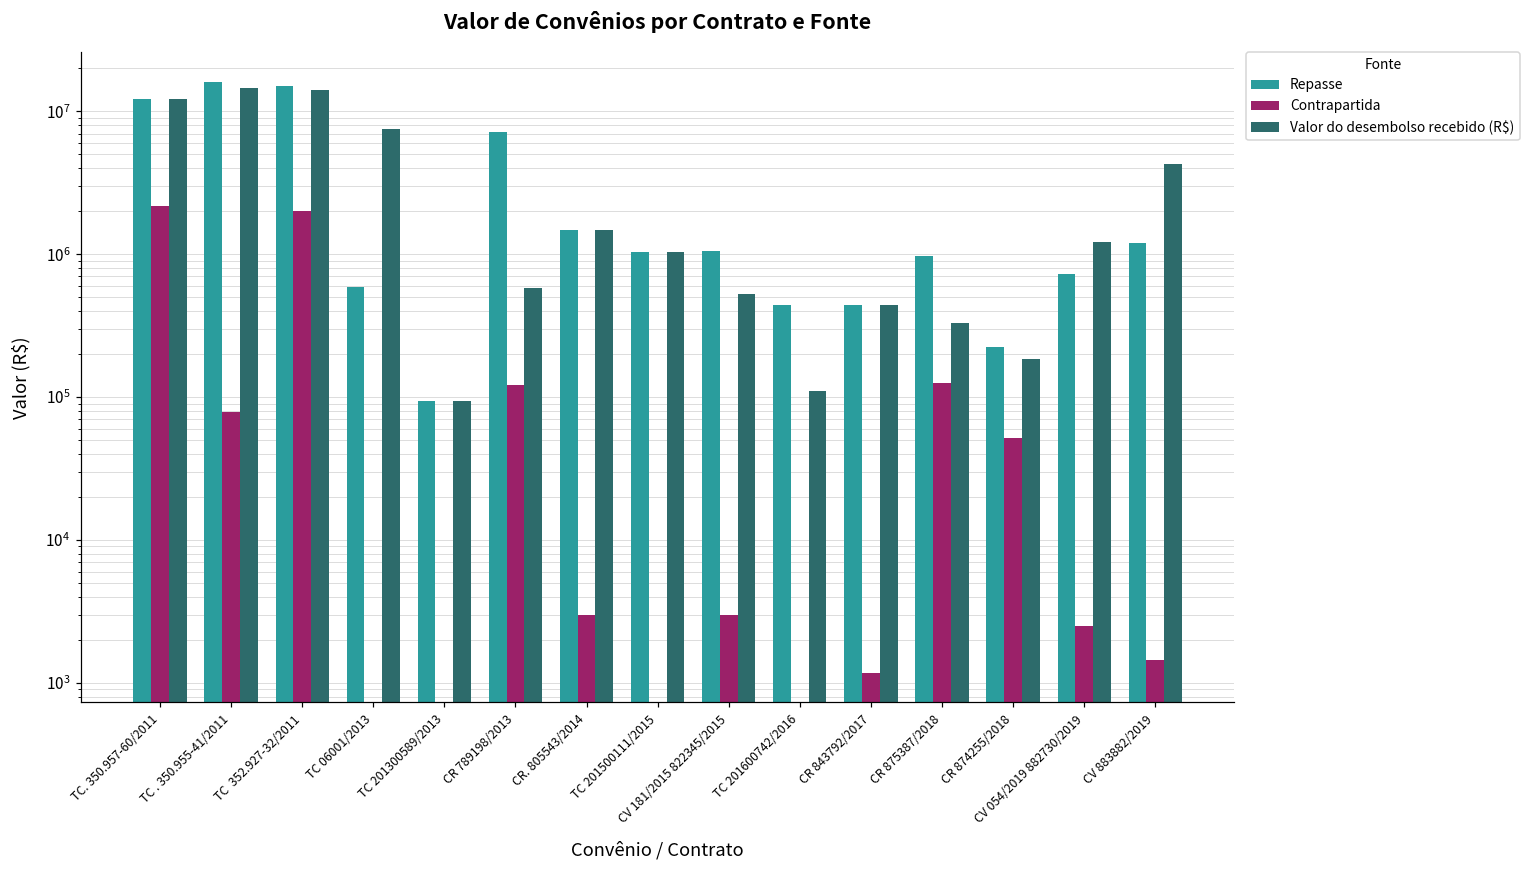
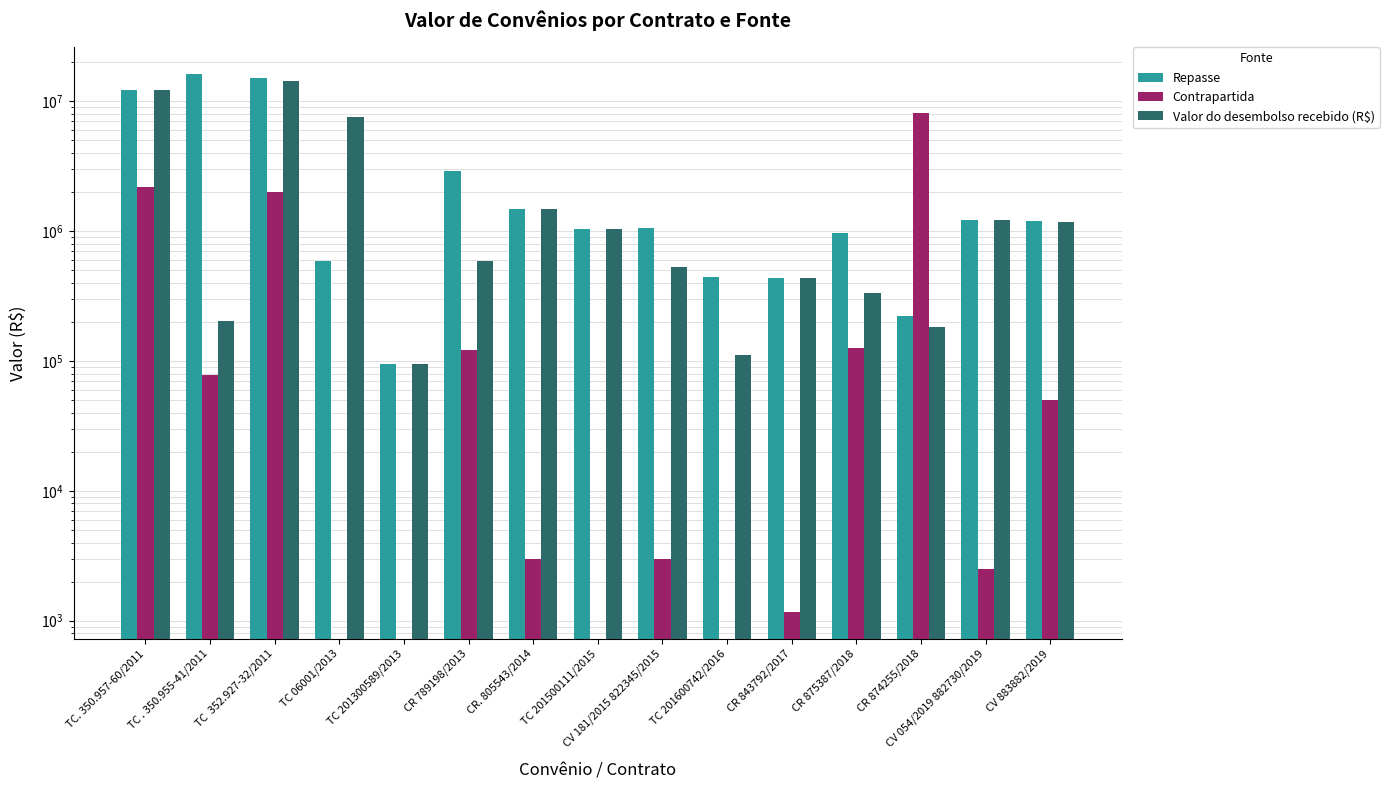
  {
    "Repasse": {
      "TC. 350.957-60/2011": 12000000,
      "TC . 350.955-41/2011": 16000000,
      "TC 352.927-32/2011": 15000000,
      "TC 06001/2013": 600000,
      "TC 201300589/2013": 90000,
-     "CR 789198/2013": 7000000,
+     "CR 789198/2013": 2900000,
      "CR. 805543/2014": 1500000,
      "TC 201500111/2015": 1000000,
      "CV 181/2015 822345/2015": 1100000,
      "TC 201600742/2016": 440000,
      "CR 843792/2017": 440000,
      "CR 875387/2018": 1000000,
      "CR 874255/2018": 220000,
-     "CV 054/2019 882730/2019": 700000,
+     "CV 054/2019 882730/2019": 1200000,
      "CV 883882/2019": 1200000
    },
    "Contrapartida": {
      "TC. 350.957-60/2011": 2200000,
      "TC . 350.955-41/2011": 80000,
      "TC 352.927-32/2011": 2000000,
      "CR 789198/2013": 120000,
      "CR. 805543/2014": 3000,
      "CV 181/2015 822345/2015": 3000,
      "CR 843792/2017": 1200,
      "CR 875387/2018": 130000,
-     "CR 874255/2018": 51000,
+     "CR 874255/2018": 8000000,
      "CV 054/2019 882730/2019": 2500,
-     "CV 883882/2019": 1400
+     "CV 883882/2019": 50000
    },
    "Valor do desembolso recebido (R$)": {
      "TC. 350.957-60/2011": 12000000,
-     "TC . 350.955-41/2011": 15000000,
+     "TC . 350.955-41/2011": 200000,
      "TC 352.927-32/2011": 14000000,
      "TC 06001/2013": 8000000,
      "TC 201300589/2013": 90000,
      "CR 789198/2013": 600000,
      "CR. 805543/2014": 1500000,
      "TC 201500111/2015": 1000000,
      "CV 181/2015 822345/2015": 530000,
      "TC 201600742/2016": 110000,
      "CR 843792/2017": 440000,
      "CR 875387/2018": 330000,
      "CR 874255/2018": 180000,
      "CV 054/2019 882730/2019": 1200000,
-     "CV 883882/2019": 4300000
+     "CV 883882/2019": 1200000
    }
  }
